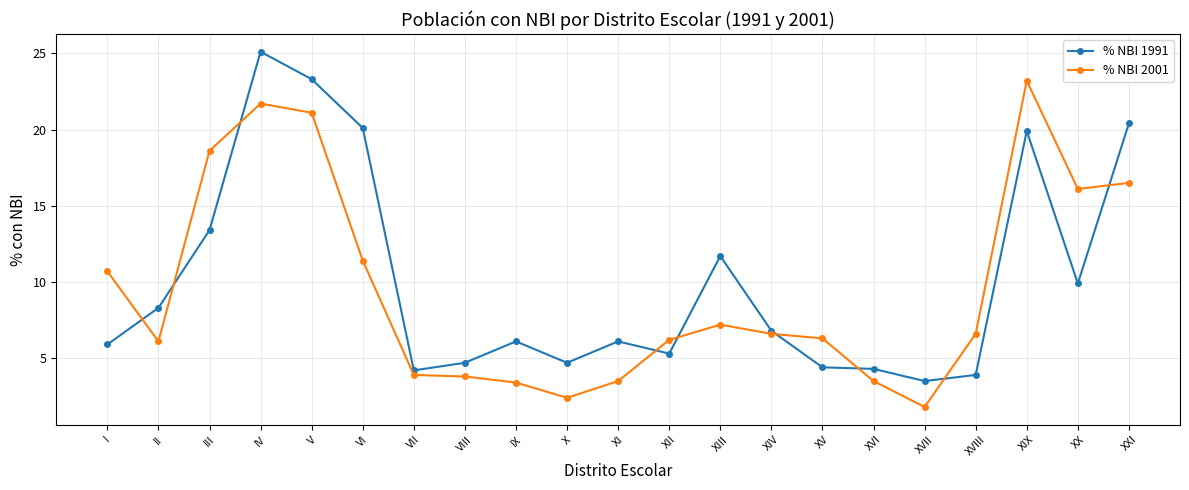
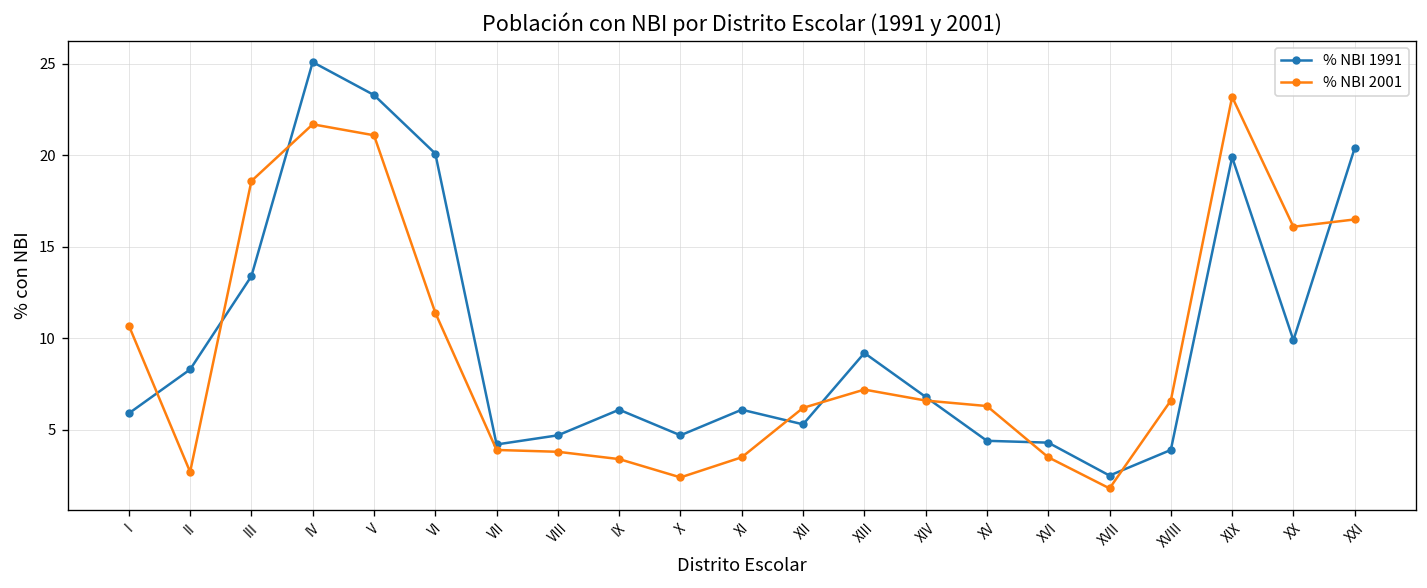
  {
    "% NBI 1991": {
      "I": 5.9,
      "II": 8.3,
      "III": 13.4,
      "IV": 25.1,
      "V": 23.3,
      "VI": 20.1,
      "VII": 4.2,
      "VIII": 4.7,
      "IX": 6.1,
      "X": 4.7,
      "XI": 6.1,
      "XII": 5.3,
-     "XIII": 11.7,
+     "XIII": 9.2,
      "XIV": 6.8,
      "XV": 4.4,
      "XVI": 4.3,
-     "XVII": 3.5,
+     "XVII": 2.5,
      "XVIII": 3.9,
      "XIX": 19.9,
      "XX": 9.9,
      "XXI": 20.4
    },
    "% NBI 2001": {
      "I": 10.7,
-     "II": 6.1,
+     "II": 2.7,
      "III": 18.6,
      "IV": 21.7,
      "V": 21.1,
      "VI": 11.4,
      "VII": 3.9,
      "VIII": 3.8,
      "IX": 3.4,
      "X": 2.4,
      "XI": 3.5,
      "XII": 6.2,
      "XIII": 7.2,
      "XIV": 6.6,
      "XV": 6.3,
      "XVI": 3.5,
      "XVII": 1.8,
      "XVIII": 6.6,
      "XIX": 23.2,
      "XX": 16.1,
      "XXI": 16.5
    }
  }
